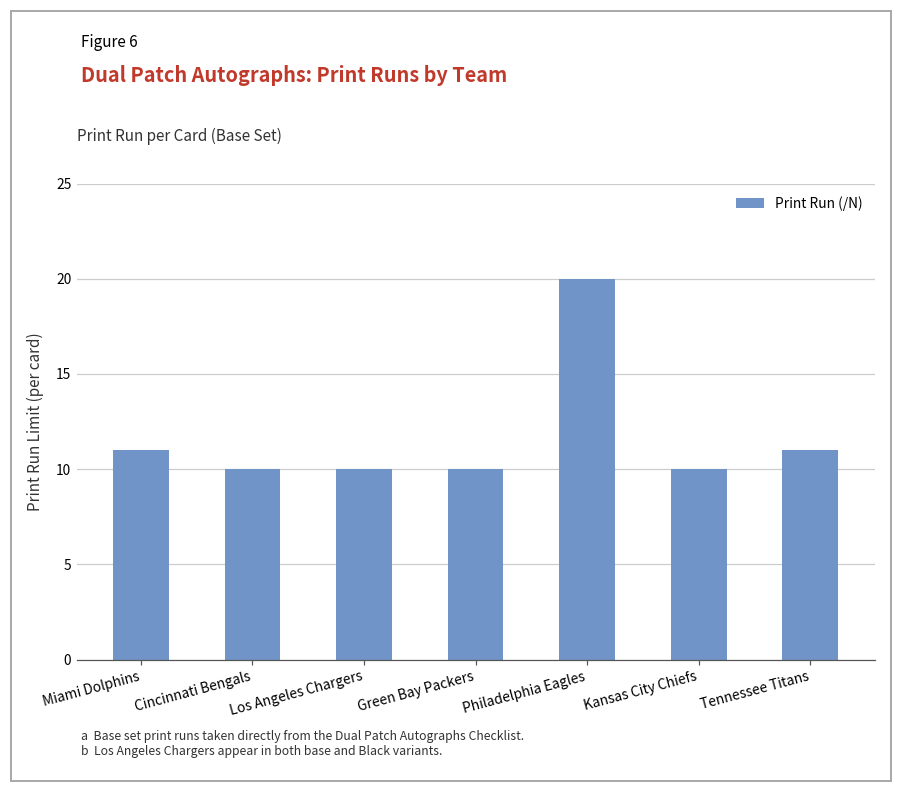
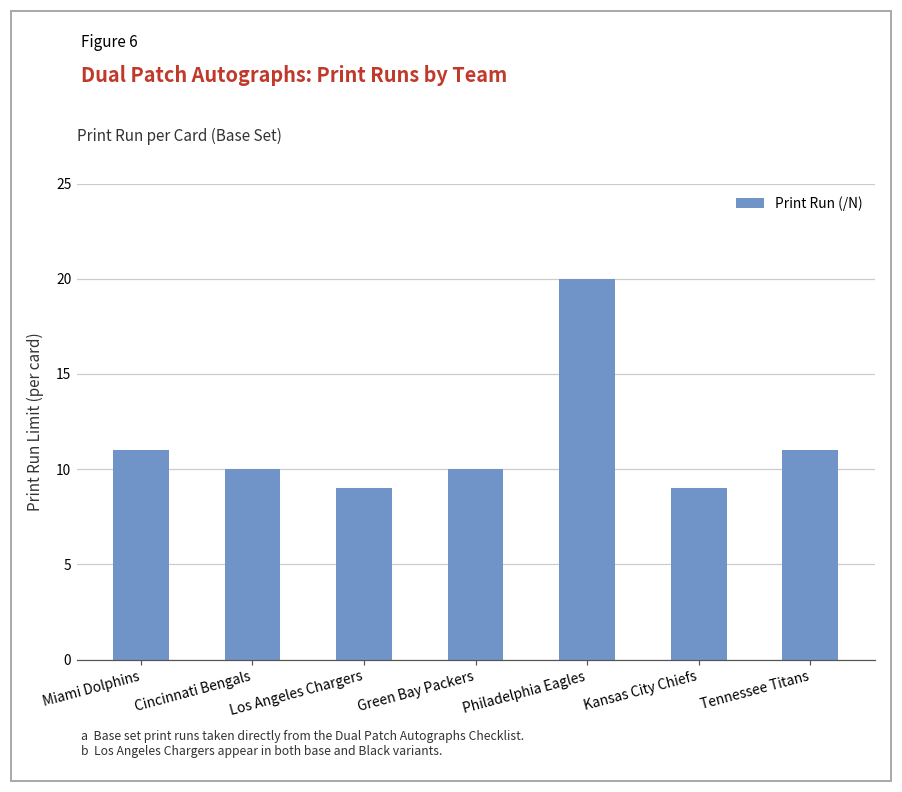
  {
    "Miami Dolphins": 11,
    "Cincinnati Bengals": 10,
-   "Los Angeles Chargers": 10,
+   "Los Angeles Chargers": 9,
    "Green Bay Packers": 10,
    "Philadelphia Eagles": 20,
-   "Kansas City Chiefs": 10,
+   "Kansas City Chiefs": 9,
    "Tennessee Titans": 11
  }
